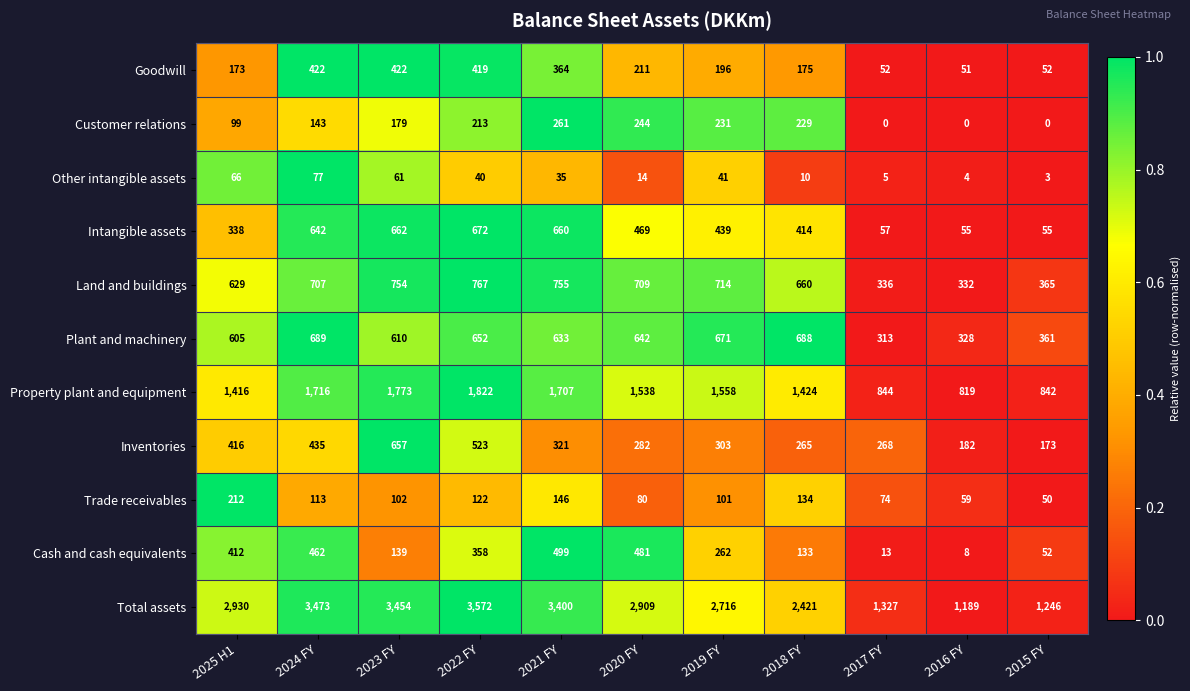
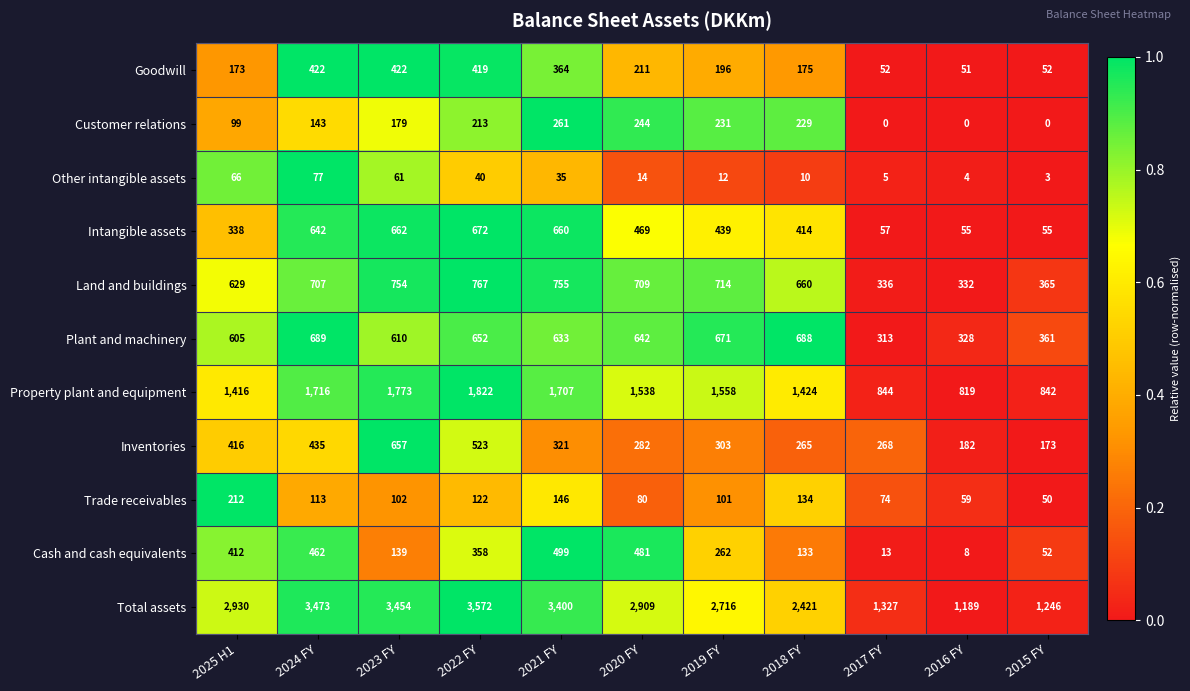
  {
    "Goodwill": {
      "2025 H1": "173",
      "2024 FY": "422",
      "2023 FY": "422",
      "2022 FY": "419",
      "2021 FY": "364",
      "2020 FY": "211",
      "2019 FY": "196",
      "2018 FY": "175",
      "2017 FY": "52",
      "2016 FY": "51",
      "2015 FY": "52"
    },
    "Customer relations": {
      "2025 H1": "99",
      "2024 FY": "143",
      "2023 FY": "179",
      "2022 FY": "213",
      "2021 FY": "261",
      "2020 FY": "244",
      "2019 FY": "231",
      "2018 FY": "229",
      "2017 FY": "0",
      "2016 FY": "0",
      "2015 FY": "0"
    },
    "Other intangible assets": {
      "2025 H1": "66",
      "2024 FY": "77",
      "2023 FY": "61",
      "2022 FY": "40",
      "2021 FY": "35",
      "2020 FY": "14",
-     "2019 FY": "41",
+     "2019 FY": "12",
      "2018 FY": "10",
      "2017 FY": "5",
      "2016 FY": "4",
      "2015 FY": "3"
    },
    "Intangible assets": {
      "2025 H1": "338",
      "2024 FY": "642",
      "2023 FY": "662",
      "2022 FY": "672",
      "2021 FY": "660",
      "2020 FY": "469",
      "2019 FY": "439",
      "2018 FY": "414",
      "2017 FY": "57",
      "2016 FY": "55",
      "2015 FY": "55"
    },
    "Land and buildings": {
      "2025 H1": "629",
      "2024 FY": "707",
      "2023 FY": "754",
      "2022 FY": "767",
      "2021 FY": "755",
      "2020 FY": "709",
      "2019 FY": "714",
      "2018 FY": "660",
      "2017 FY": "336",
      "2016 FY": "332",
      "2015 FY": "365"
    },
    "Plant and machinery": {
      "2025 H1": "605",
      "2024 FY": "689",
      "2023 FY": "610",
      "2022 FY": "652",
      "2021 FY": "633",
      "2020 FY": "642",
      "2019 FY": "671",
      "2018 FY": "688",
      "2017 FY": "313",
      "2016 FY": "328",
      "2015 FY": "361"
    },
    "Property plant and equipment": {
      "2025 H1": "1,416",
      "2024 FY": "1,716",
      "2023 FY": "1,773",
      "2022 FY": "1,822",
      "2021 FY": "1,707",
      "2020 FY": "1,538",
      "2019 FY": "1,558",
      "2018 FY": "1,424",
      "2017 FY": "844",
      "2016 FY": "819",
      "2015 FY": "842"
    },
    "Inventories": {
      "2025 H1": "416",
      "2024 FY": "435",
      "2023 FY": "657",
      "2022 FY": "523",
      "2021 FY": "321",
      "2020 FY": "282",
      "2019 FY": "303",
      "2018 FY": "265",
      "2017 FY": "268",
      "2016 FY": "182",
      "2015 FY": "173"
    },
    "Trade receivables": {
      "2025 H1": "212",
      "2024 FY": "113",
      "2023 FY": "102",
      "2022 FY": "122",
      "2021 FY": "146",
      "2020 FY": "80",
      "2019 FY": "101",
      "2018 FY": "134",
      "2017 FY": "74",
      "2016 FY": "59",
      "2015 FY": "50"
    },
    "Cash and cash equivalents": {
      "2025 H1": "412",
      "2024 FY": "462",
      "2023 FY": "139",
      "2022 FY": "358",
      "2021 FY": "499",
      "2020 FY": "481",
      "2019 FY": "262",
      "2018 FY": "133",
      "2017 FY": "13",
      "2016 FY": "8",
      "2015 FY": "52"
    },
    "Total assets": {
      "2025 H1": "2,930",
      "2024 FY": "3,473",
      "2023 FY": "3,454",
      "2022 FY": "3,572",
      "2021 FY": "3,400",
      "2020 FY": "2,909",
      "2019 FY": "2,716",
      "2018 FY": "2,421",
      "2017 FY": "1,327",
      "2016 FY": "1,189",
      "2015 FY": "1,246"
    }
  }
